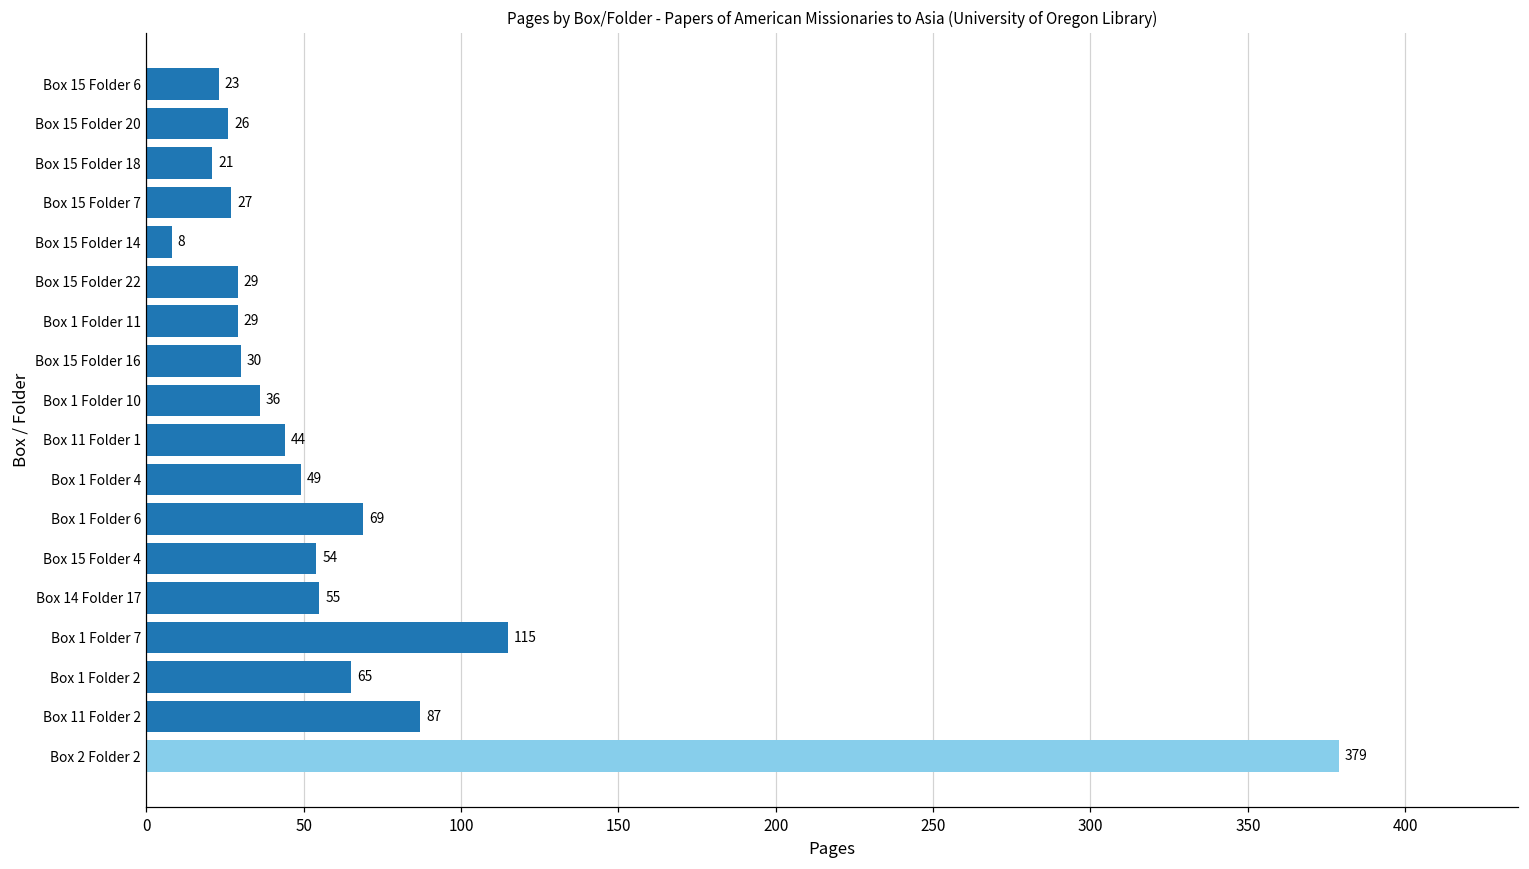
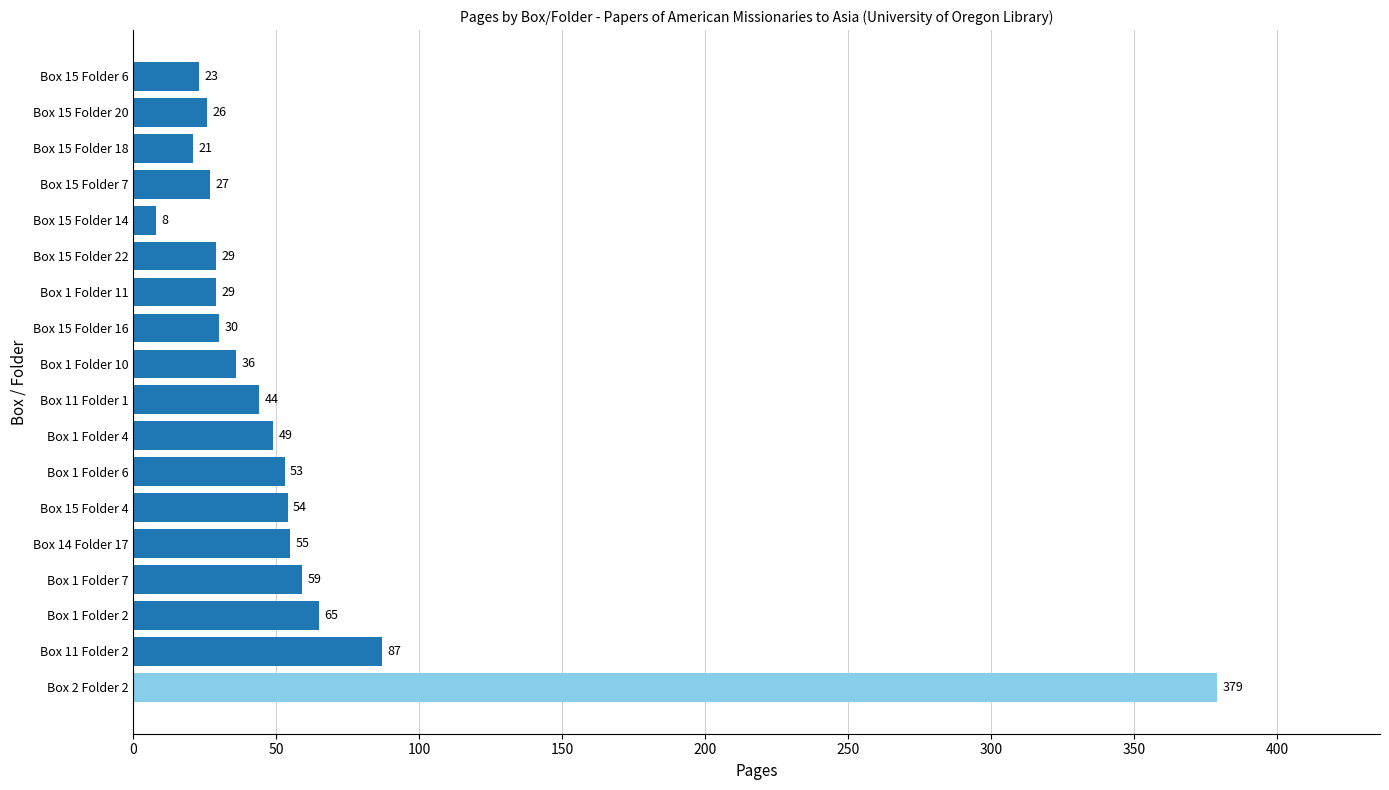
  {
    "Box 15 Folder 6": 23,
    "Box 15 Folder 20": 26,
    "Box 15 Folder 18": 21,
    "Box 15 Folder 7": 27,
    "Box 15 Folder 14": 8,
    "Box 15 Folder 22": 29,
    "Box 1 Folder 11": 29,
    "Box 15 Folder 16": 30,
    "Box 1 Folder 10": 36,
    "Box 11 Folder 1": 44,
    "Box 1 Folder 4": 49,
-   "Box 1 Folder 6": 69,
+   "Box 1 Folder 6": 53,
    "Box 15 Folder 4": 54,
    "Box 14 Folder 17": 55,
-   "Box 1 Folder 7": 115,
+   "Box 1 Folder 7": 59,
    "Box 1 Folder 2": 65,
    "Box 11 Folder 2": 87,
    "Box 2 Folder 2": 379
  }
